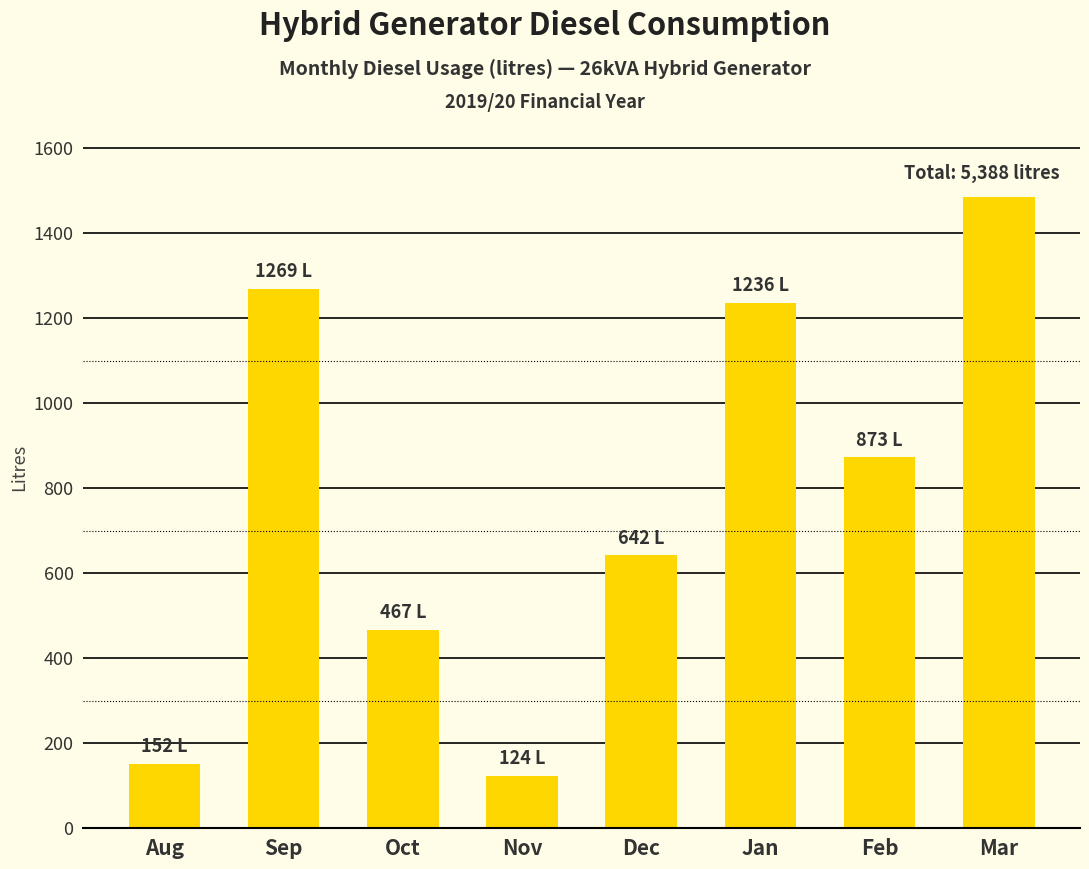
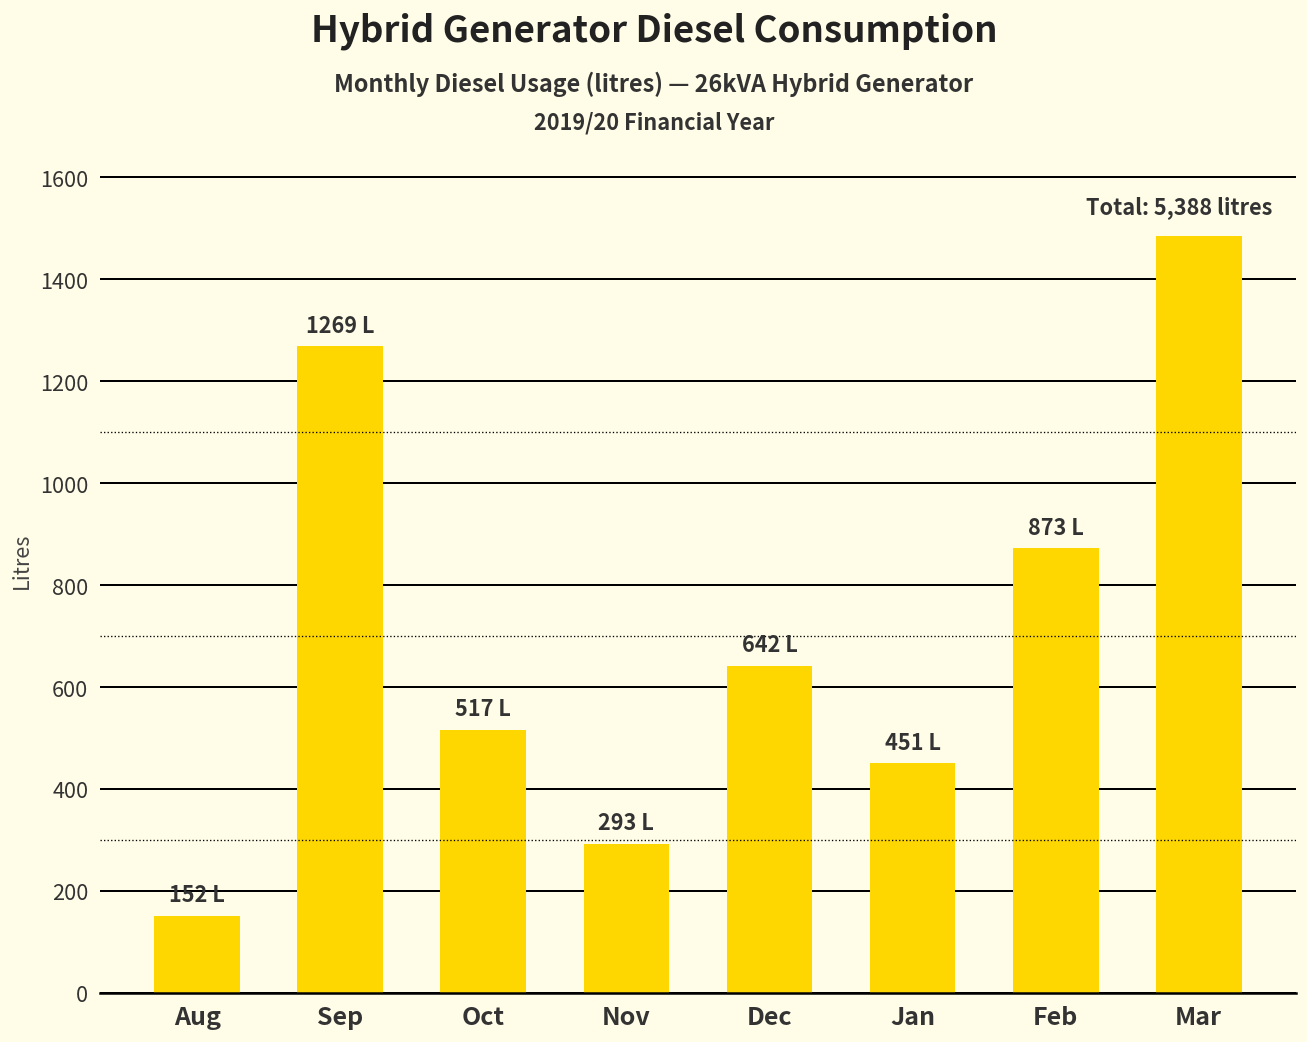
  {
    "Aug": 152,
    "Sep": 1269,
-   "Oct": 467,
-   "Nov": 124,
+   "Oct": 517,
+   "Nov": 293,
    "Dec": 642,
-   "Jan": 1236,
+   "Jan": 451,
    "Feb": 873
  }
